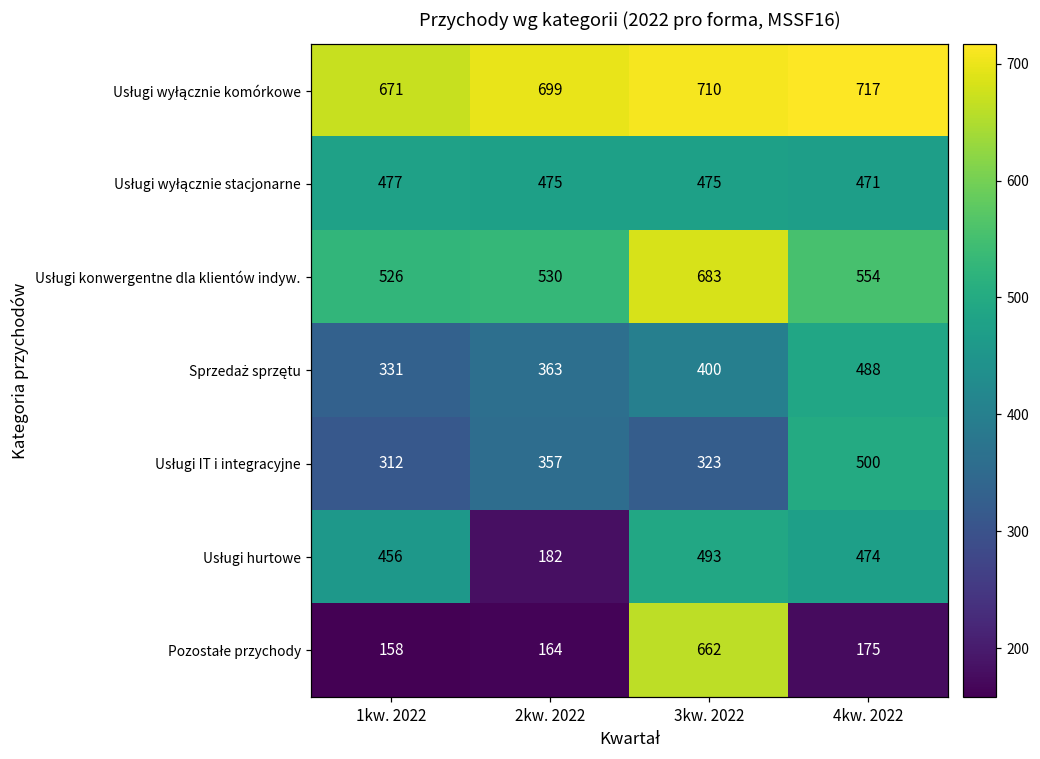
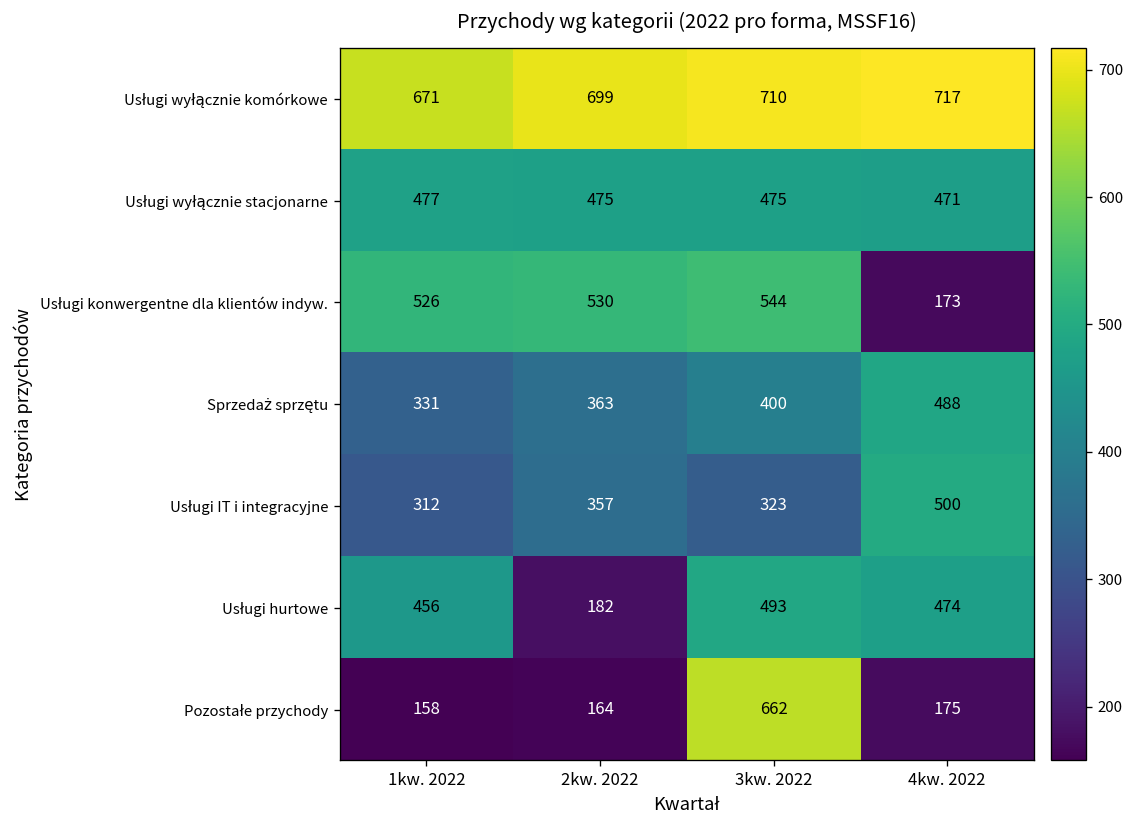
  {
    "Usługi wyłącznie komórkowe": {
      "1kw. 2022": 671,
      "2kw. 2022": 699,
      "3kw. 2022": 710,
      "4kw. 2022": 717
    },
    "Usługi wyłącznie stacjonarne": {
      "1kw. 2022": 477,
      "2kw. 2022": 475,
      "3kw. 2022": 475,
      "4kw. 2022": 471
    },
    "Usługi konwergentne dla klientów indyw.": {
      "1kw. 2022": 526,
      "2kw. 2022": 530,
-     "3kw. 2022": 683,
-     "4kw. 2022": 554
+     "3kw. 2022": 544,
+     "4kw. 2022": 173
    },
    "Sprzedaż sprzętu": {
      "1kw. 2022": 331,
      "2kw. 2022": 363,
      "3kw. 2022": 400,
      "4kw. 2022": 488
    },
    "Usługi IT i integracyjne": {
      "1kw. 2022": 312,
      "2kw. 2022": 357,
      "3kw. 2022": 323,
      "4kw. 2022": 500
    },
    "Usługi hurtowe": {
      "1kw. 2022": 456,
      "2kw. 2022": 182,
      "3kw. 2022": 493,
      "4kw. 2022": 474
    },
    "Pozostałe przychody": {
      "1kw. 2022": 158,
      "2kw. 2022": 164,
      "3kw. 2022": 662,
      "4kw. 2022": 175
    }
  }
